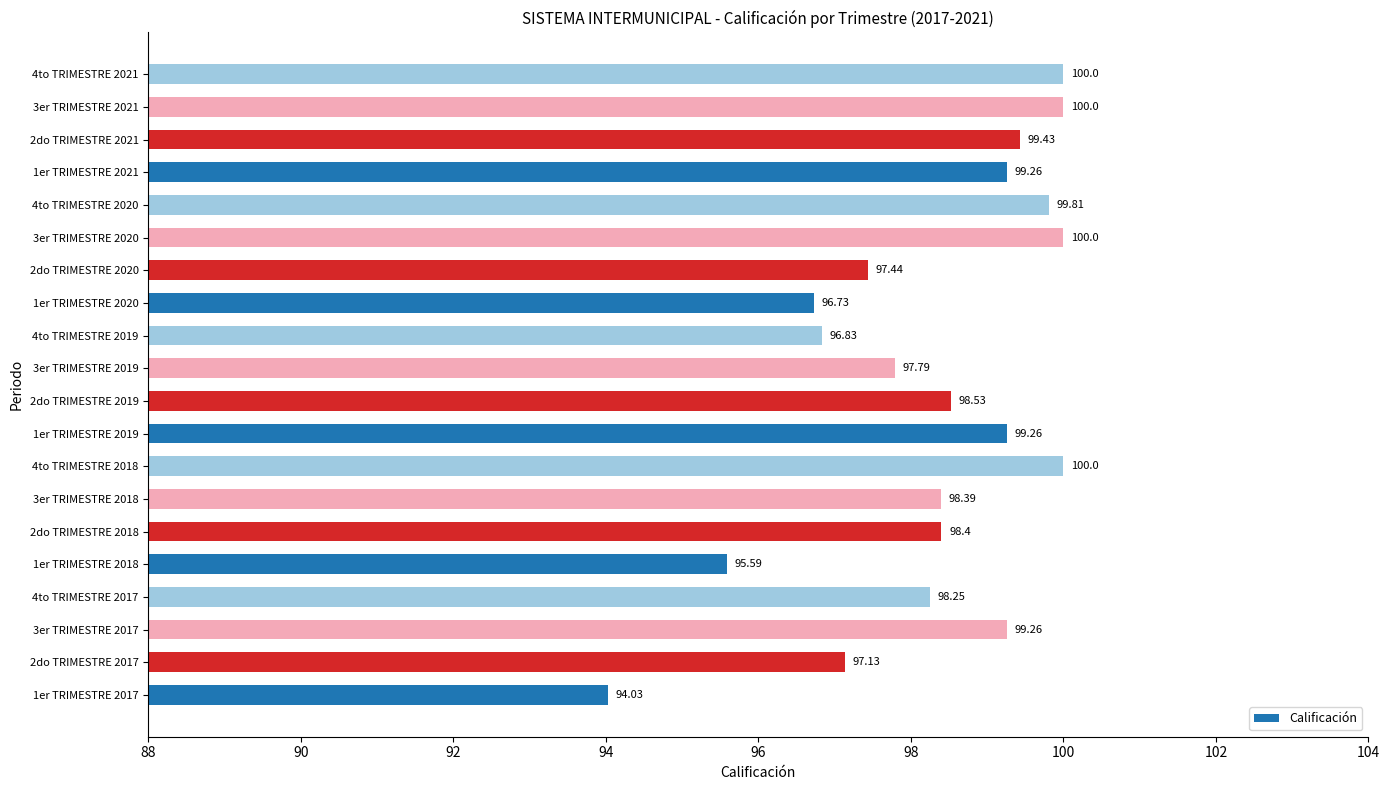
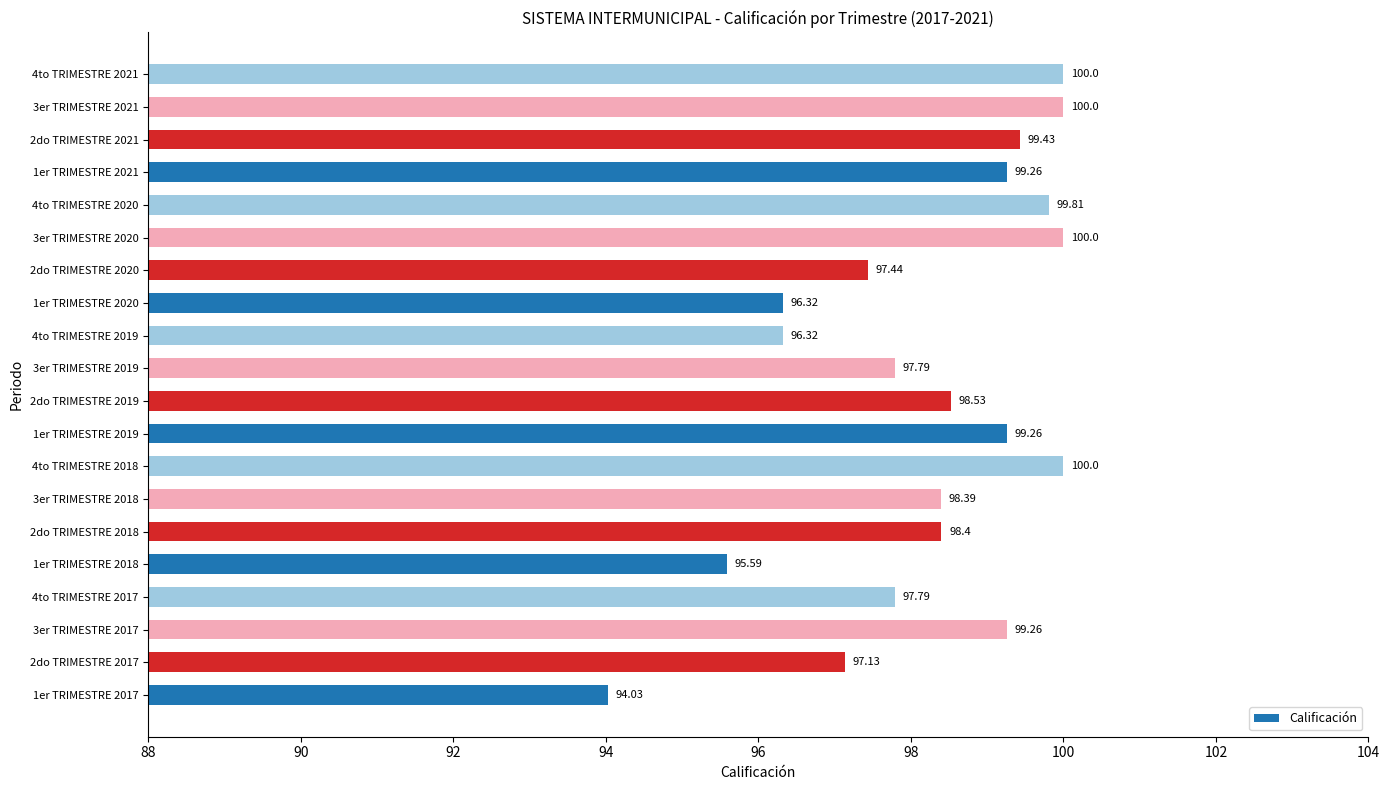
  {
    "4to TRIMESTRE 2021": 100.0,
    "3er TRIMESTRE 2021": 100.0,
    "2do TRIMESTRE 2021": 99.43,
    "1er TRIMESTRE 2021": 99.26,
    "4to TRIMESTRE 2020": 99.81,
    "3er TRIMESTRE 2020": 100.0,
    "2do TRIMESTRE 2020": 97.44,
-   "1er TRIMESTRE 2020": 96.73,
-   "4to TRIMESTRE 2019": 96.83,
+   "1er TRIMESTRE 2020": 96.32,
+   "4to TRIMESTRE 2019": 96.32,
    "3er TRIMESTRE 2019": 97.79,
    "2do TRIMESTRE 2019": 98.53,
    "1er TRIMESTRE 2019": 99.26,
    "4to TRIMESTRE 2018": 100.0,
    "3er TRIMESTRE 2018": 98.39,
    "2do TRIMESTRE 2018": 98.4,
    "1er TRIMESTRE 2018": 95.59,
-   "4to TRIMESTRE 2017": 98.25,
+   "4to TRIMESTRE 2017": 97.79,
    "3er TRIMESTRE 2017": 99.26,
    "2do TRIMESTRE 2017": 97.13,
    "1er TRIMESTRE 2017": 94.03
  }
